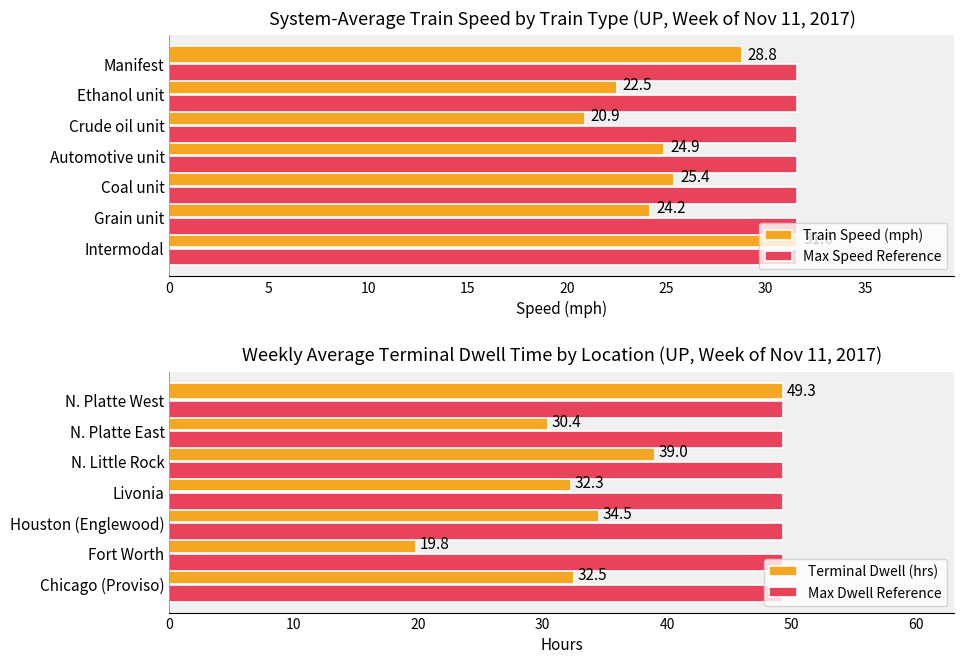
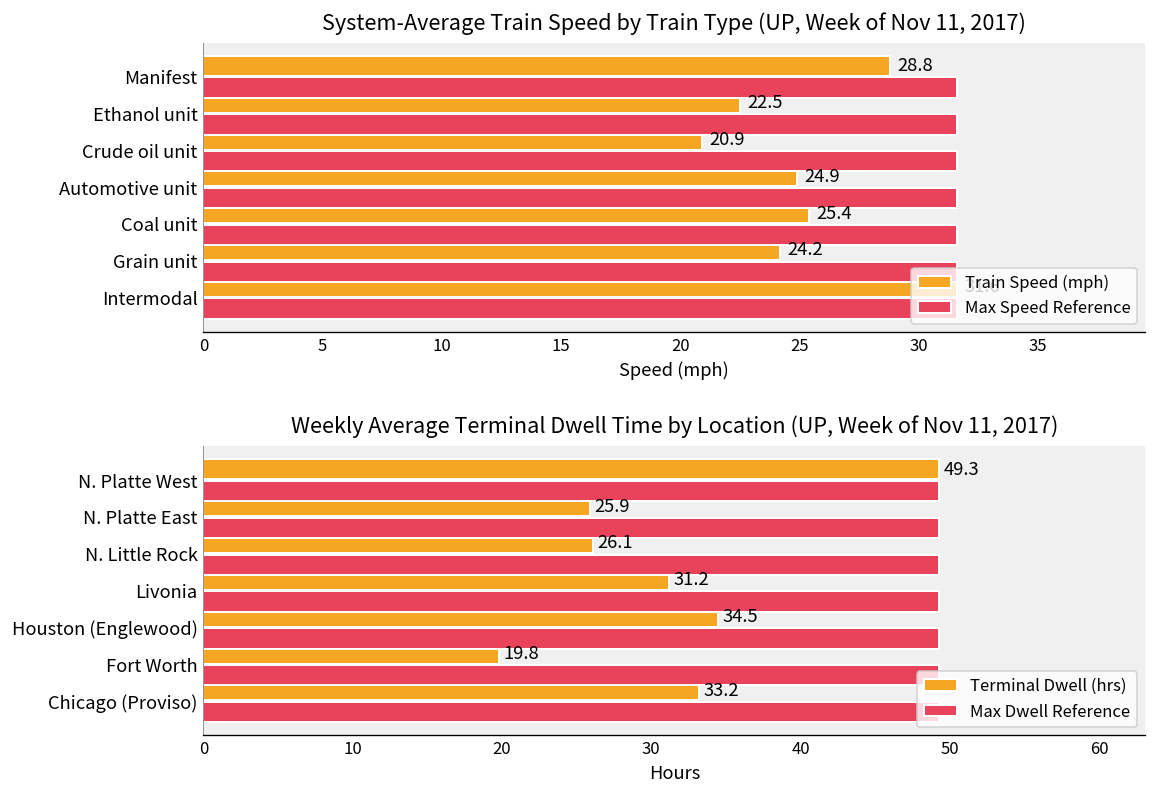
  {
    "System-Average Train Speed by Train Type (UP, Week of Nov 11, 2017)": {
      "Train Speed (mph)": {
        "Manifest": 28.8,
        "Ethanol unit": 22.5,
        "Crude oil unit": 20.9,
        "Automotive unit": 24.9,
        "Coal unit": 25.4,
        "Grain unit": 24.2
      },
      "Max Speed Reference": {
        "Manifest": 31.6,
        "Ethanol unit": 31.6,
        "Crude oil unit": 31.6,
        "Automotive unit": 31.6,
        "Coal unit": 31.6
      }
    },
    "Weekly Average Terminal Dwell Time by Location (UP, Week of Nov 11, 2017)": {
      "Terminal Dwell (hrs)": {
        "N. Platte West": 49.3,
-       "N. Platte East": 30.4,
-       "N. Little Rock": 39.0,
-       "Livonia": 32.3,
+       "N. Platte East": 25.9,
+       "N. Little Rock": 26.1,
+       "Livonia": 31.2,
        "Houston (Englewood)": 34.5,
        "Fort Worth": 19.8,
-       "Chicago (Proviso)": 32.5
+       "Chicago (Proviso)": 33.2
      },
      "Max Dwell Reference": {
        "N. Platte East": 49.3,
        "N. Little Rock": 49.3,
        "Livonia": 49.3,
        "Houston (Englewood)": 49.3
      }
    }
  }
